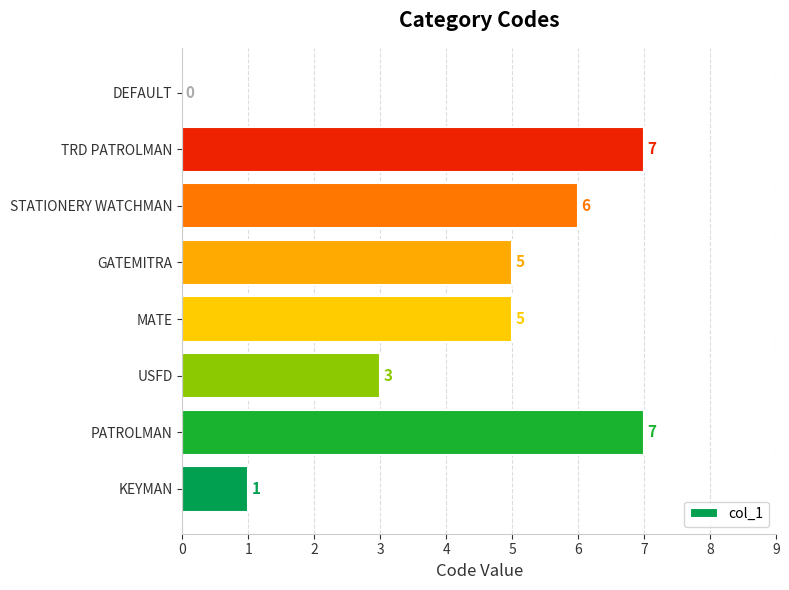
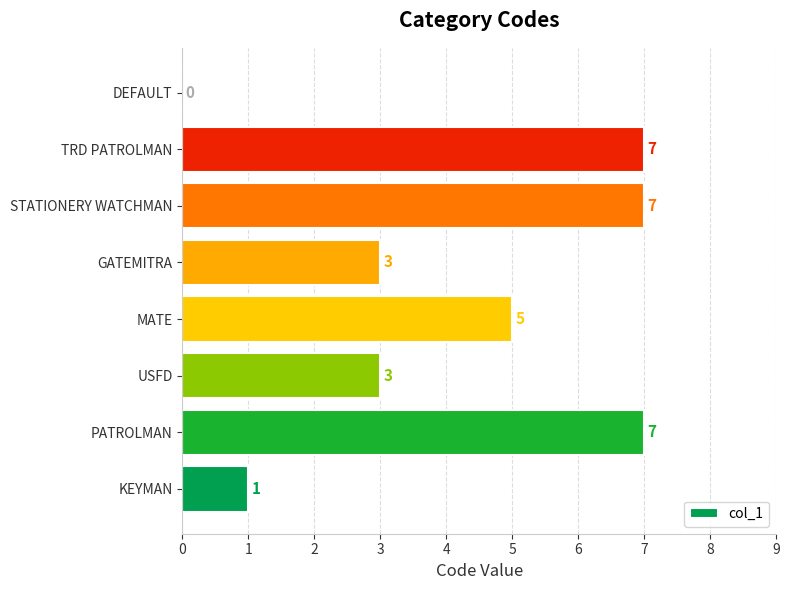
  {
    "DEFAULT": 0,
    "TRD PATROLMAN": 7,
-   "STATIONERY WATCHMAN": 6,
-   "GATEMITRA": 5,
+   "STATIONERY WATCHMAN": 7,
+   "GATEMITRA": 3,
    "MATE": 5,
    "USFD": 3,
    "PATROLMAN": 7,
    "KEYMAN": 1
  }
